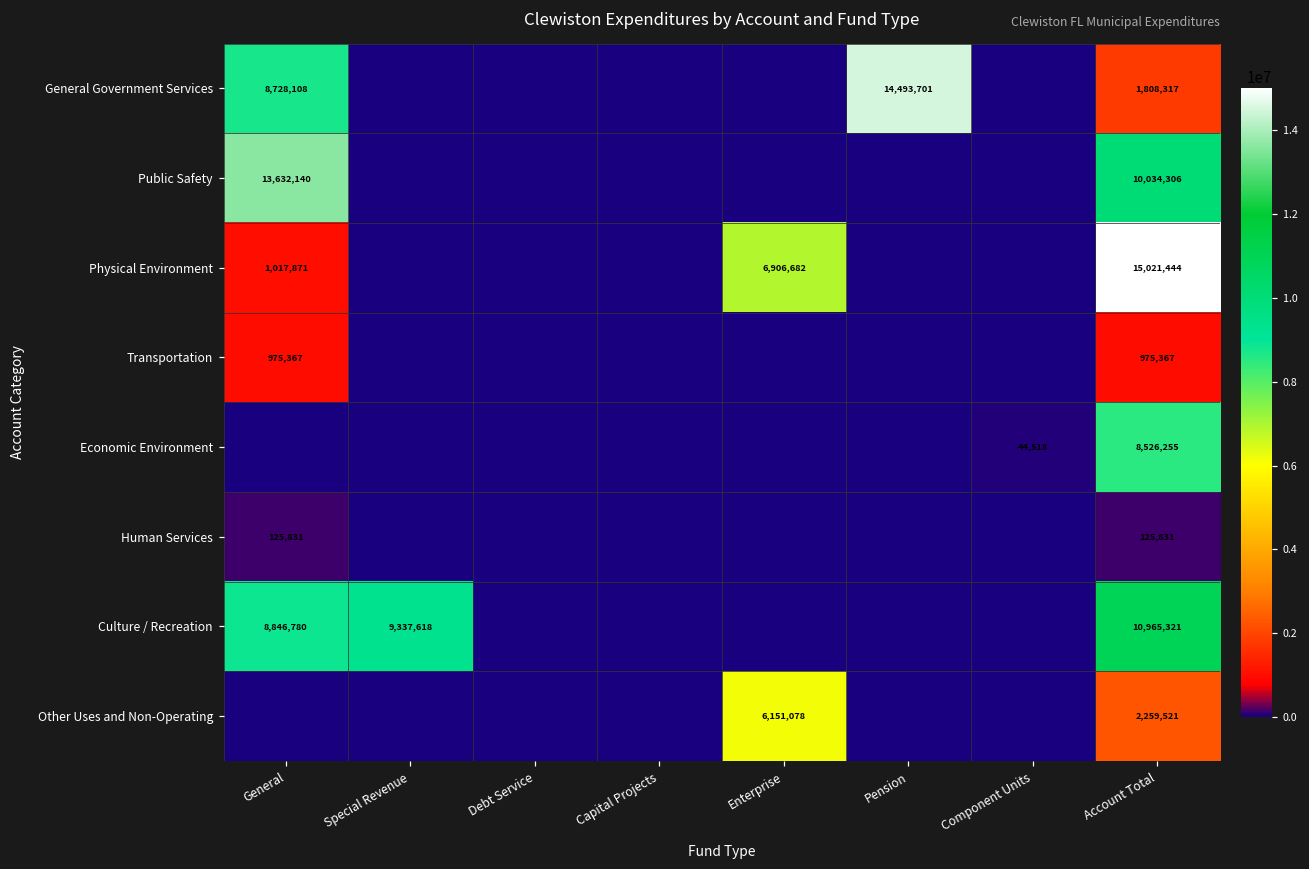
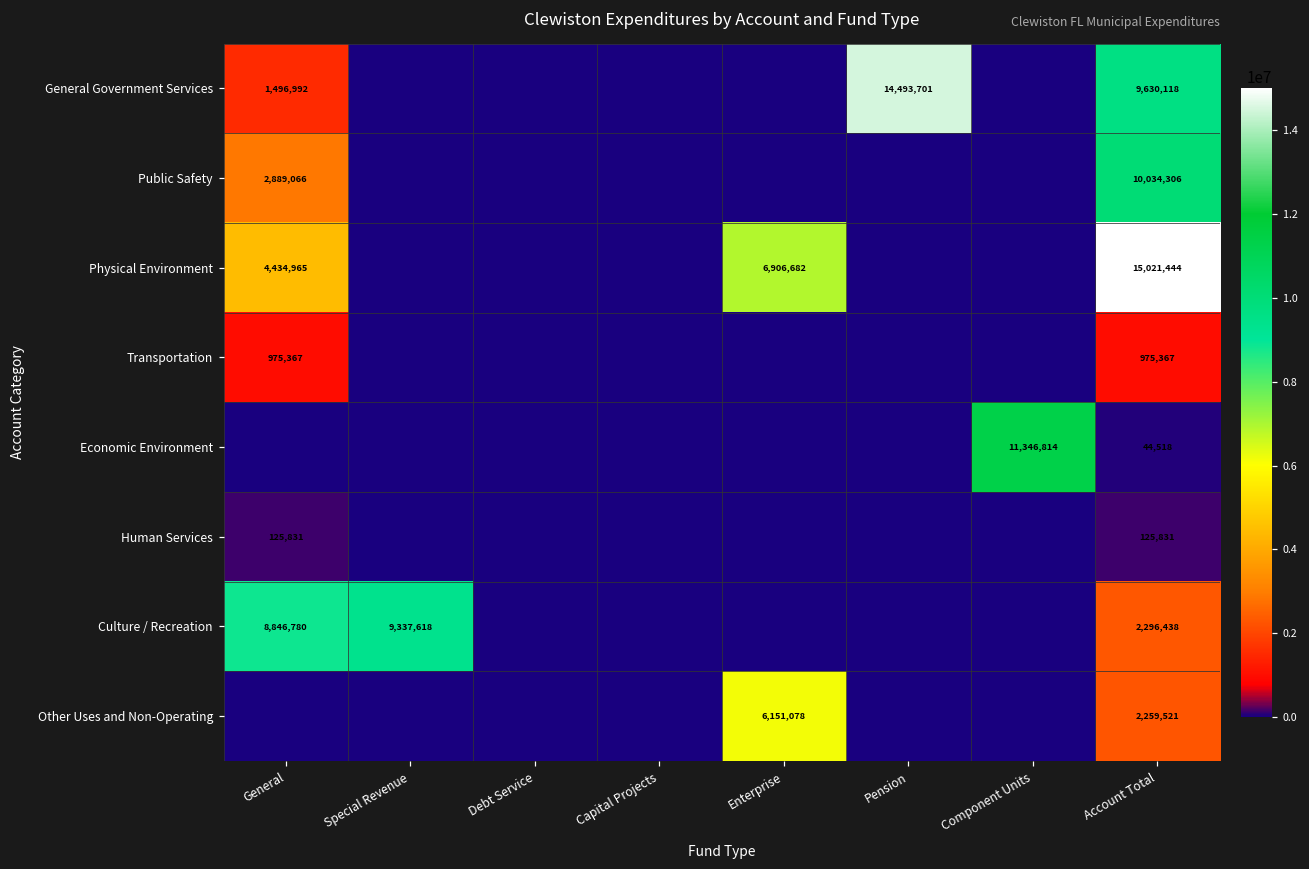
  {
    "General Government Services": {
-     "General": "8,728,108",
+     "General": "1,496,992",
      "Pension": "14,493,701",
-     "Account Total": "1,808,317"
+     "Account Total": "9,630,118"
    },
    "Public Safety": {
-     "General": "13,632,140",
+     "General": "2,889,066",
      "Account Total": "10,034,306"
    },
    "Physical Environment": {
-     "General": "1,017,871",
+     "General": "4,434,965",
      "Enterprise": "6,906,682",
      "Account Total": "15,021,444"
    },
    "Transportation": {
      "General": "975,367",
      "Account Total": "975,367"
    },
    "Economic Environment": {
-     "Component Units": "44,518",
-     "Account Total": "8,526,255"
+     "Component Units": "11,346,814",
+     "Account Total": "44,518"
    },
    "Human Services": {
      "General": "125,831",
      "Account Total": "125,831"
    },
    "Culture / Recreation": {
      "General": "8,846,780",
      "Special Revenue": "9,337,618",
-     "Account Total": "10,965,321"
+     "Account Total": "2,296,438"
    },
    "Other Uses and Non-Operating": {
      "Enterprise": "6,151,078",
      "Account Total": "2,259,521"
    }
  }
